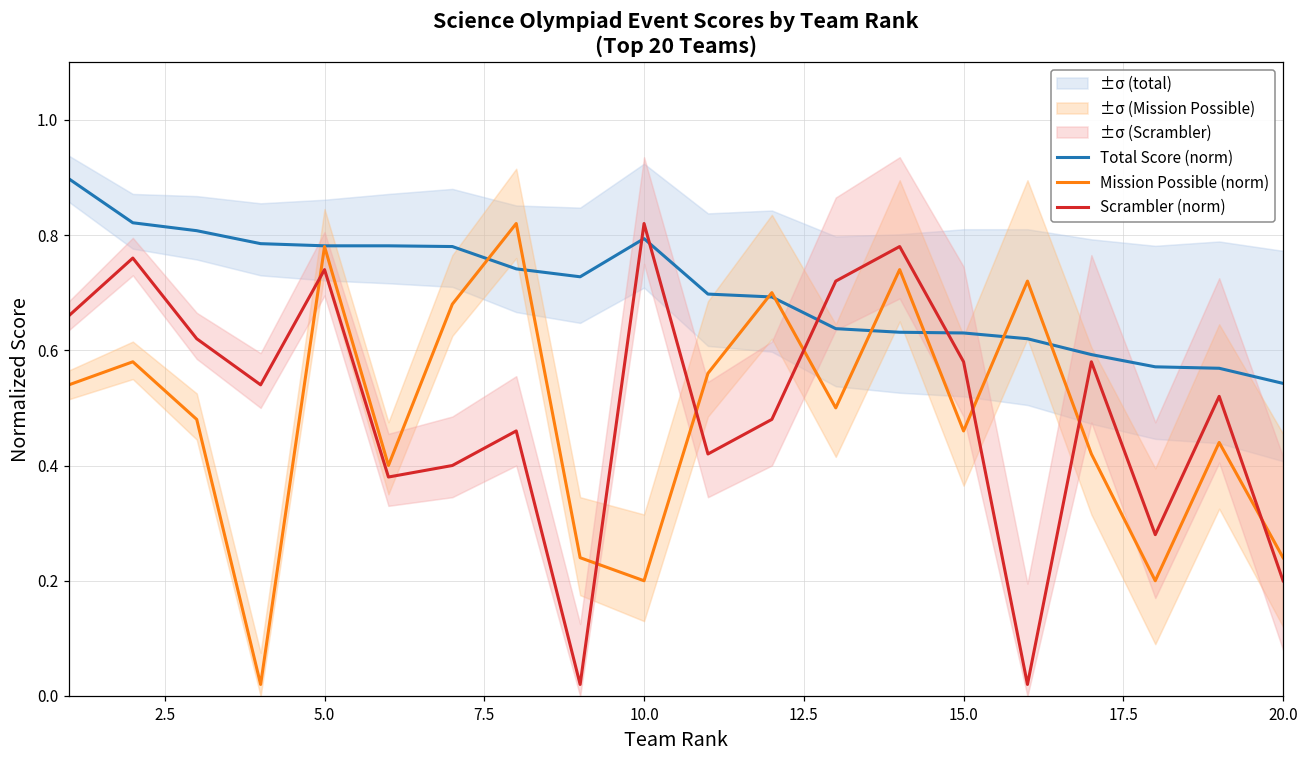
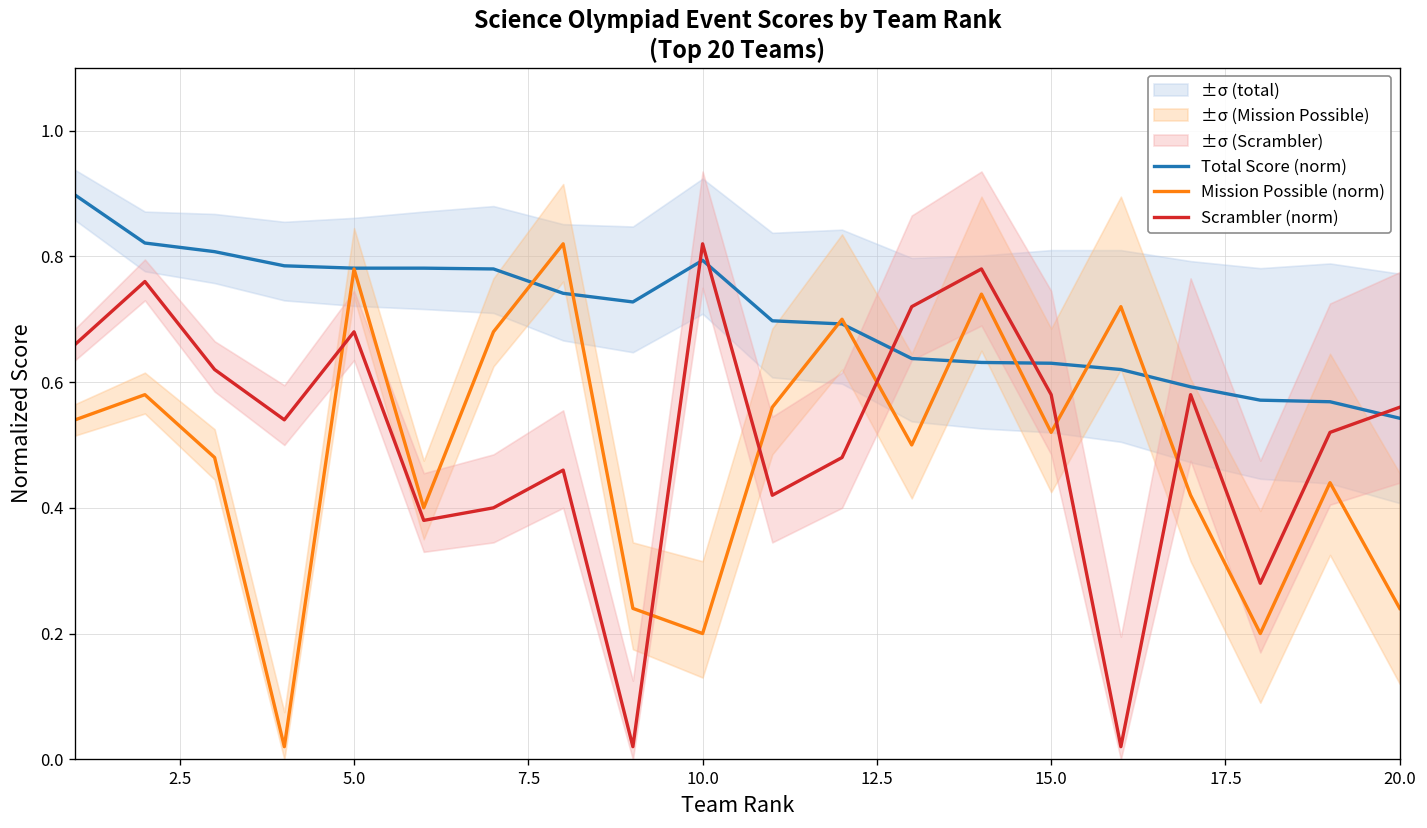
  {
    "Total Score (norm)": {
      "10.0": 0.79,
      "15.0": 0.63,
      "20.0": 0.54
    },
    "Mission Possible (norm)": {
      "10.0": 0.20,
-     "15.0": 0.46,
+     "15.0": 0.52,
      "20.0": 0.24
    },
    "Scrambler (norm)": {
-     "5.0": 0.74,
+     "5.0": 0.68,
      "10.0": 0.82,
      "15.0": 0.58,
-     "20.0": 0.20
+     "20.0": 0.56
    }
  }
